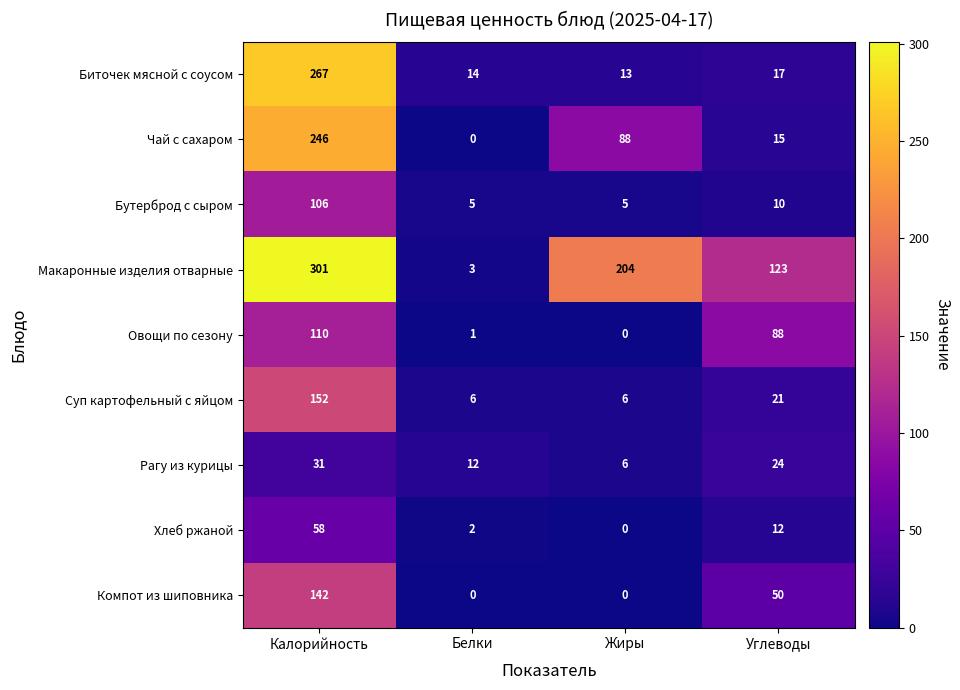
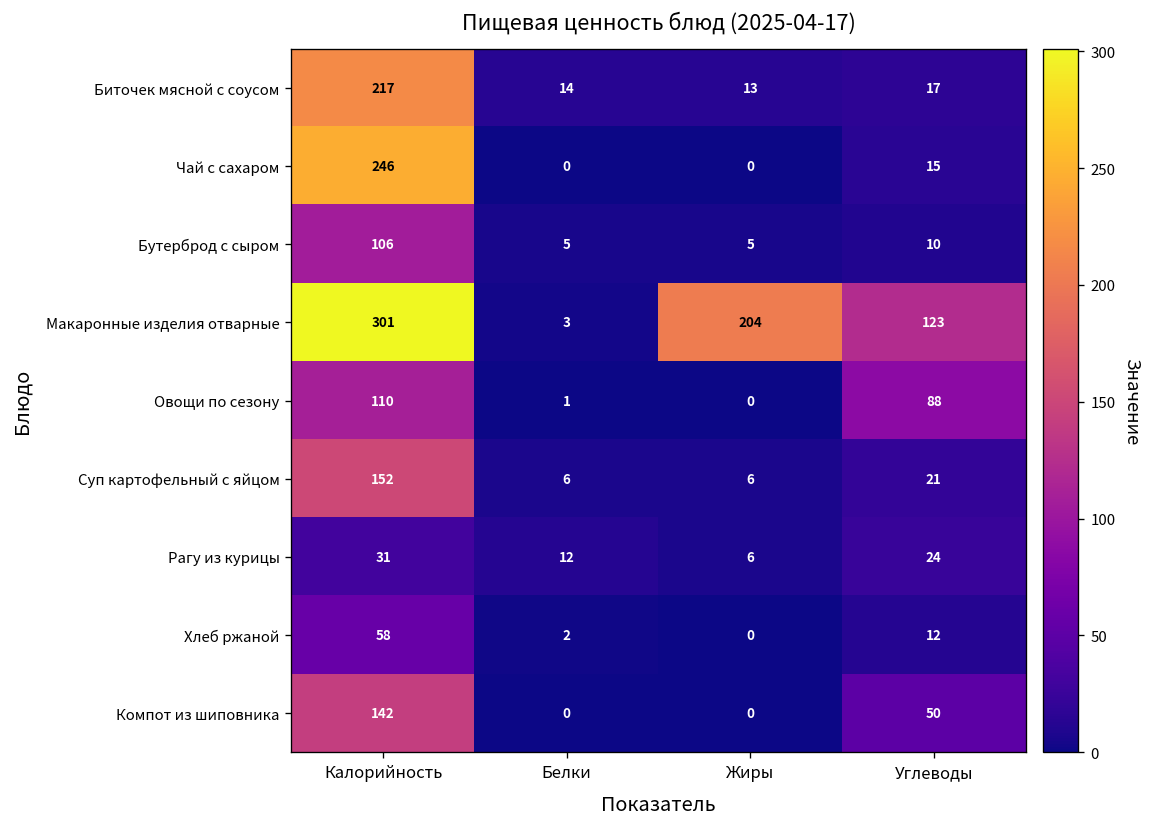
  {
    "Биточек мясной с соусом": {
-     "Калорийность": 267,
+     "Калорийность": 217,
      "Белки": 14,
      "Жиры": 13,
      "Углеводы": 17
    },
    "Чай с сахаром": {
      "Калорийность": 246,
      "Белки": 0,
-     "Жиры": 88,
+     "Жиры": 0,
      "Углеводы": 15
    },
    "Бутерброд с сыром": {
      "Калорийность": 106,
      "Белки": 5,
      "Жиры": 5,
      "Углеводы": 10
    },
    "Макаронные изделия отварные": {
      "Калорийность": 301,
      "Белки": 3,
      "Жиры": 204,
      "Углеводы": 123
    },
    "Овощи по сезону": {
      "Калорийность": 110,
      "Белки": 1,
      "Жиры": 0,
      "Углеводы": 88
    },
    "Суп картофельный с яйцом": {
      "Калорийность": 152,
      "Белки": 6,
      "Жиры": 6,
      "Углеводы": 21
    },
    "Рагу из курицы": {
      "Калорийность": 31,
      "Белки": 12,
      "Жиры": 6,
      "Углеводы": 24
    },
    "Хлеб ржаной": {
      "Калорийность": 58,
      "Белки": 2,
      "Жиры": 0,
      "Углеводы": 12
    },
    "Компот из шиповника": {
      "Калорийность": 142,
      "Белки": 0,
      "Жиры": 0,
      "Углеводы": 50
    }
  }
